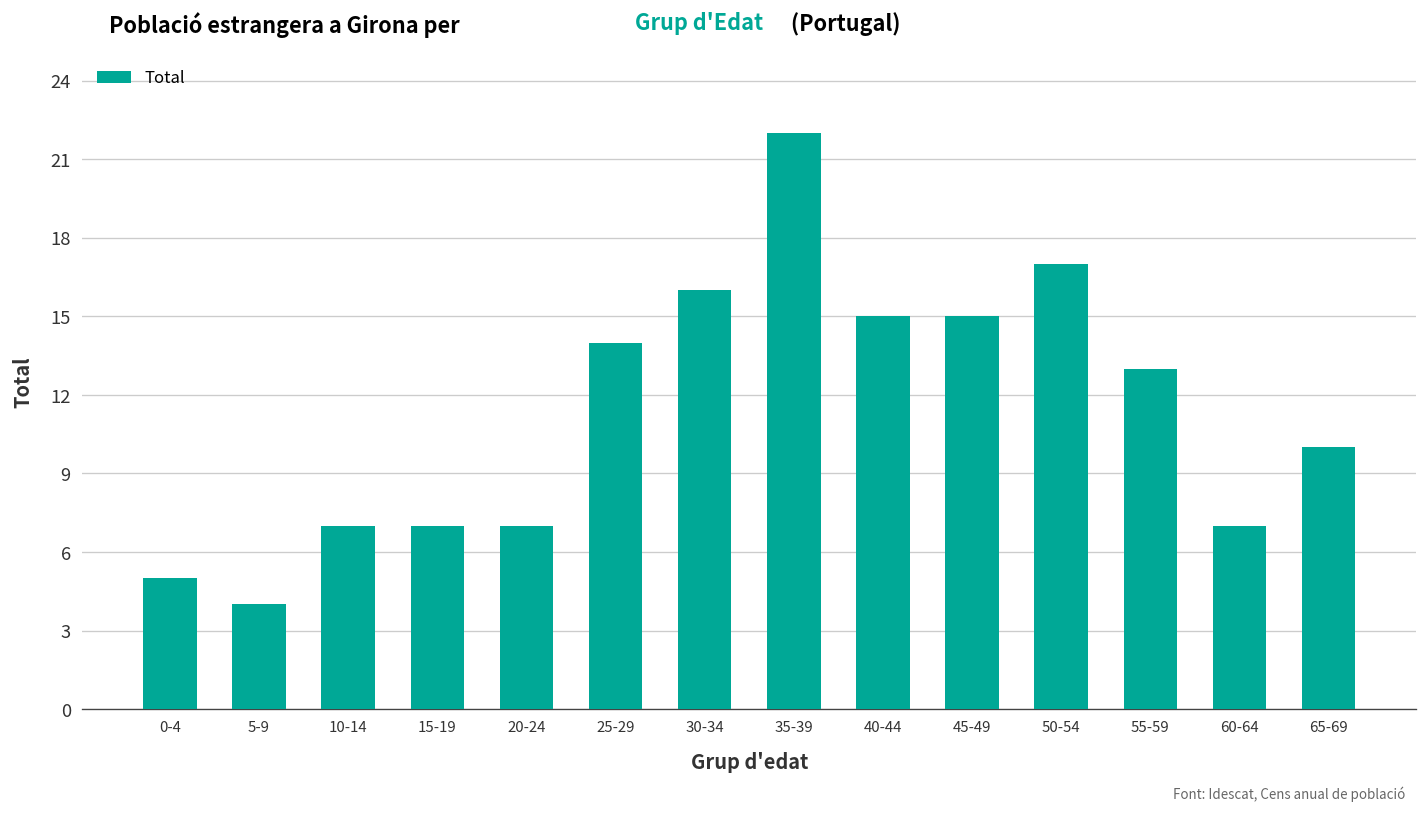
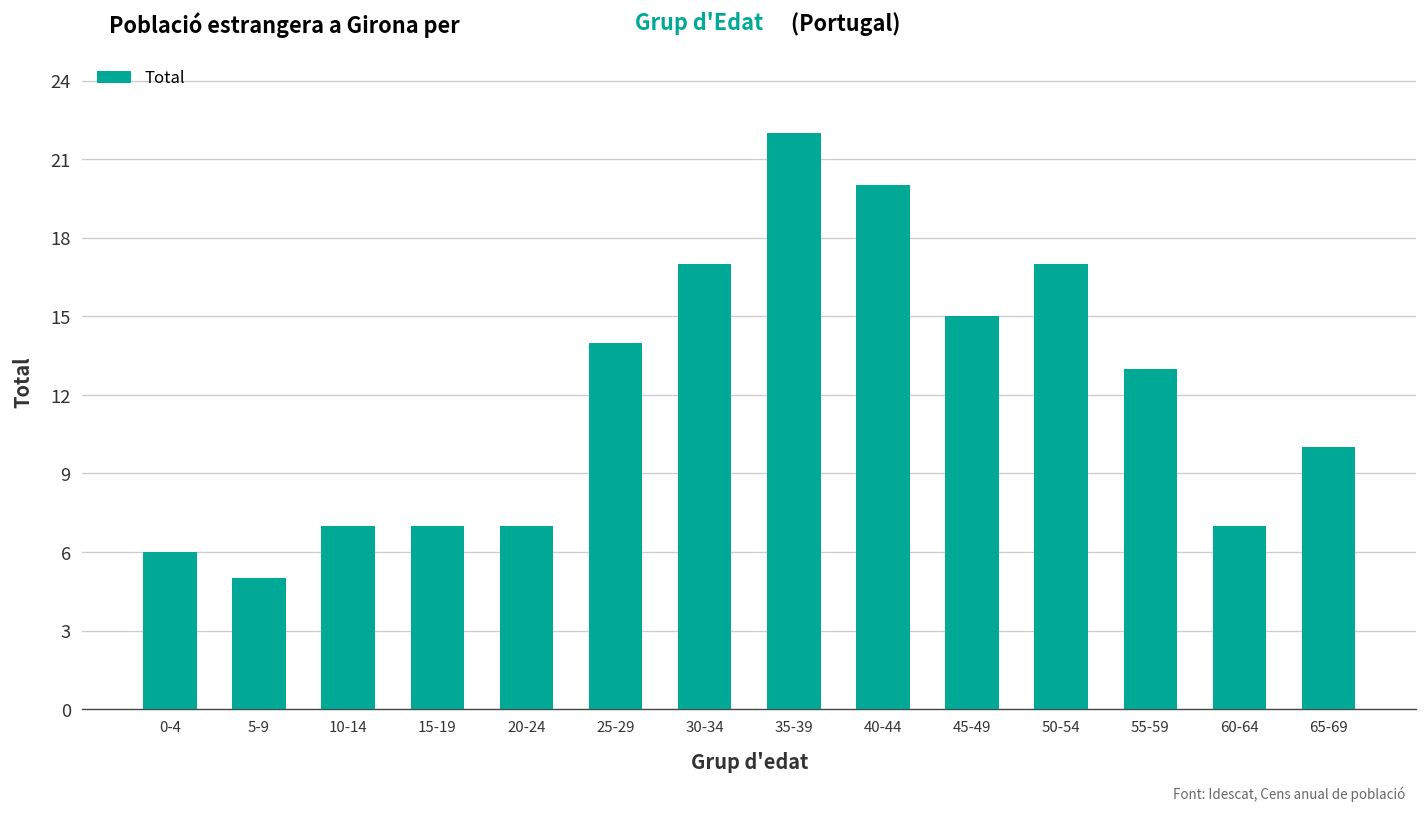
  {
-   "0-4": 5,
-   "5-9": 4,
+   "0-4": 6,
+   "5-9": 5,
    "10-14": 7,
    "15-19": 7,
    "20-24": 7,
    "25-29": 14,
-   "30-34": 16,
+   "30-34": 17,
    "35-39": 22,
-   "40-44": 15,
+   "40-44": 20,
    "45-49": 15,
    "50-54": 17,
    "55-59": 13,
    "60-64": 7,
    "65-69": 10
  }
